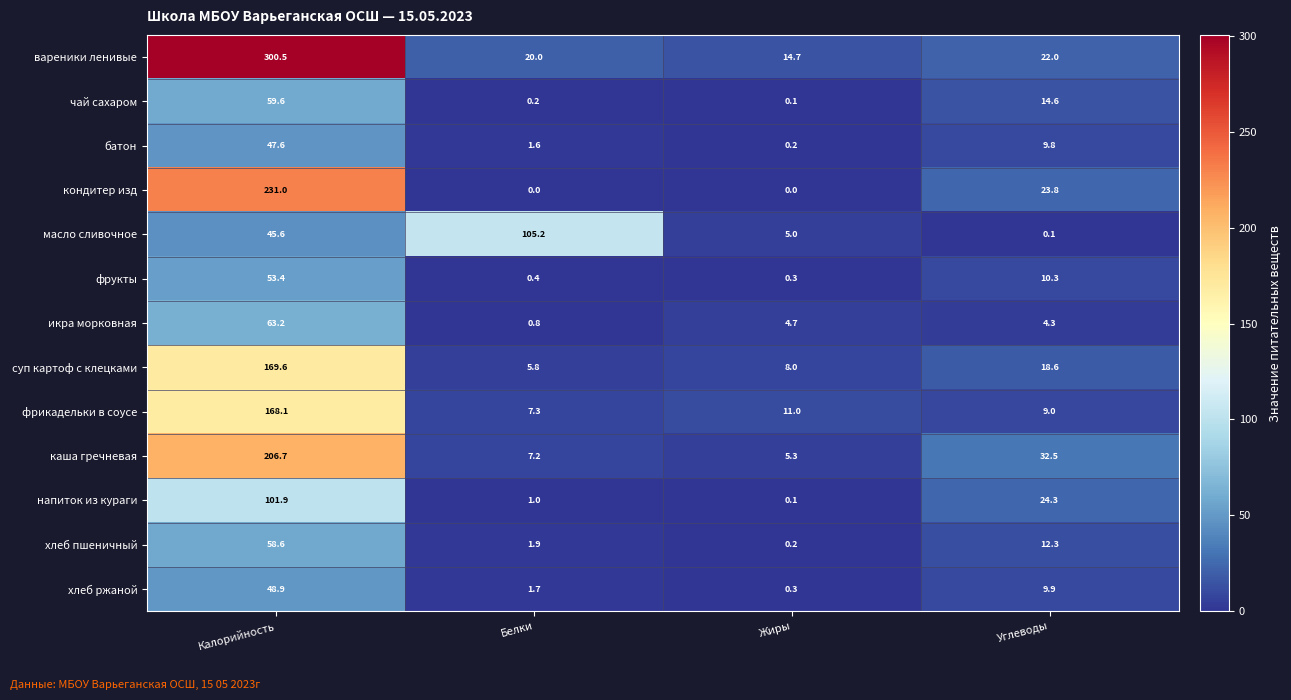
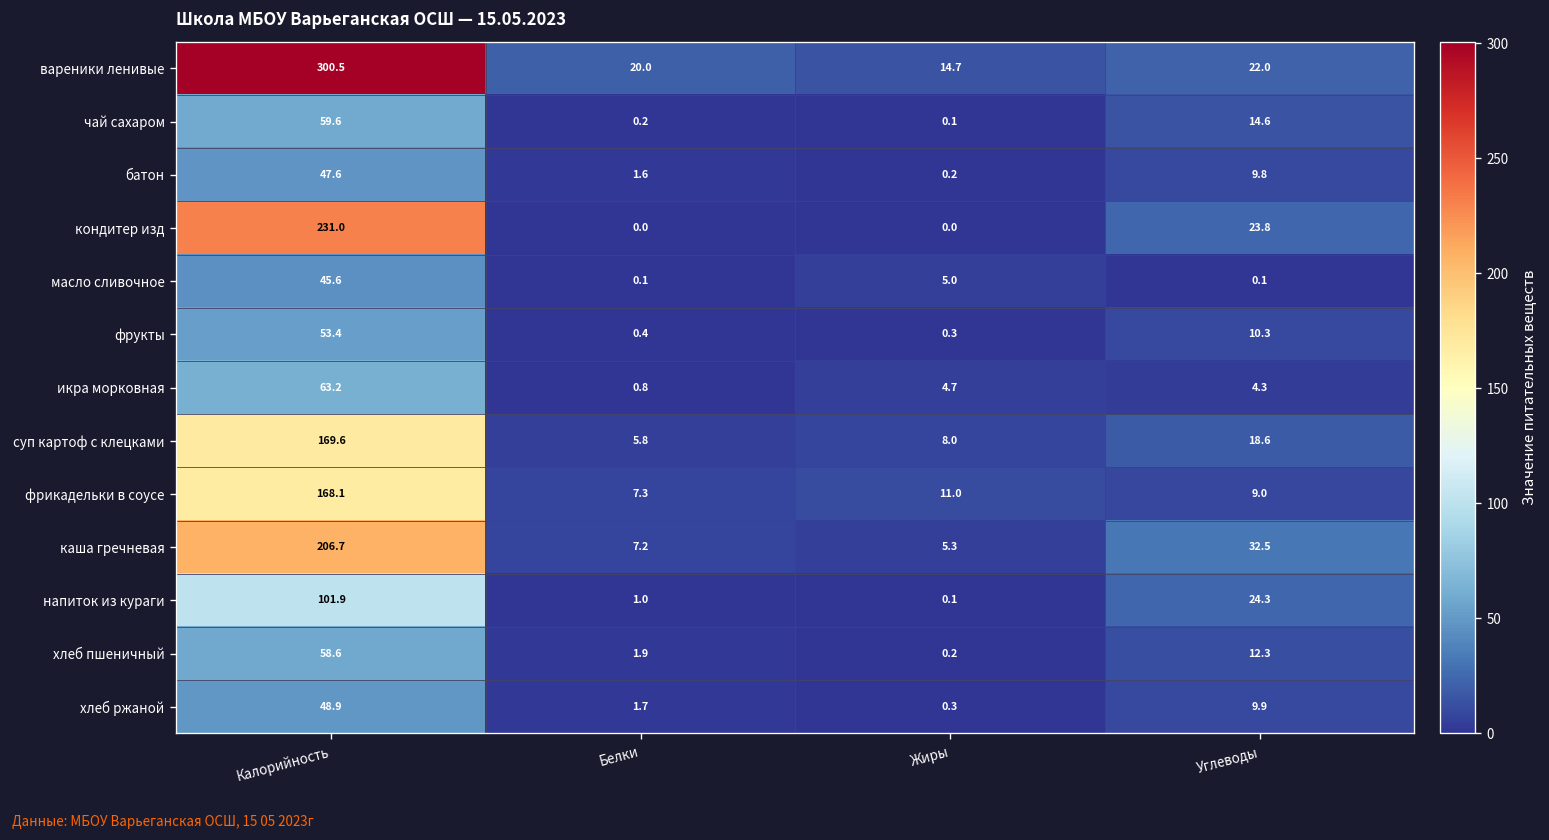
  {
    "вареники ленивые": {
      "Калорийность": 300.5,
      "Белки": 20.0,
      "Жиры": 14.7,
      "Углеводы": 22.0
    },
    "чай сахаром": {
      "Калорийность": 59.6,
      "Белки": 0.2,
      "Жиры": 0.1,
      "Углеводы": 14.6
    },
    "батон": {
      "Калорийность": 47.6,
      "Белки": 1.6,
      "Жиры": 0.2,
      "Углеводы": 9.8
    },
    "кондитер изд": {
      "Калорийность": 231.0,
      "Белки": 0.0,
      "Жиры": 0.0,
      "Углеводы": 23.8
    },
    "масло сливочное": {
      "Калорийность": 45.6,
-     "Белки": 105.2,
+     "Белки": 0.1,
      "Жиры": 5.0,
      "Углеводы": 0.1
    },
    "фрукты": {
      "Калорийность": 53.4,
      "Белки": 0.4,
      "Жиры": 0.3,
      "Углеводы": 10.3
    },
    "икра морковная": {
      "Калорийность": 63.2,
      "Белки": 0.8,
      "Жиры": 4.7,
      "Углеводы": 4.3
    },
    "суп картоф с клецками": {
      "Калорийность": 169.6,
      "Белки": 5.8,
      "Жиры": 8.0,
      "Углеводы": 18.6
    },
    "фрикадельки в соусе": {
      "Калорийность": 168.1,
      "Белки": 7.3,
      "Жиры": 11.0,
      "Углеводы": 9.0
    },
    "каша гречневая": {
      "Калорийность": 206.7,
      "Белки": 7.2,
      "Жиры": 5.3,
      "Углеводы": 32.5
    },
    "напиток из кураги": {
      "Калорийность": 101.9,
      "Белки": 1.0,
      "Жиры": 0.1,
      "Углеводы": 24.3
    },
    "хлеб пшеничный": {
      "Калорийность": 58.6,
      "Белки": 1.9,
      "Жиры": 0.2,
      "Углеводы": 12.3
    },
    "хлеб ржаной": {
      "Калорийность": 48.9,
      "Белки": 1.7,
      "Жиры": 0.3,
      "Углеводы": 9.9
    }
  }
